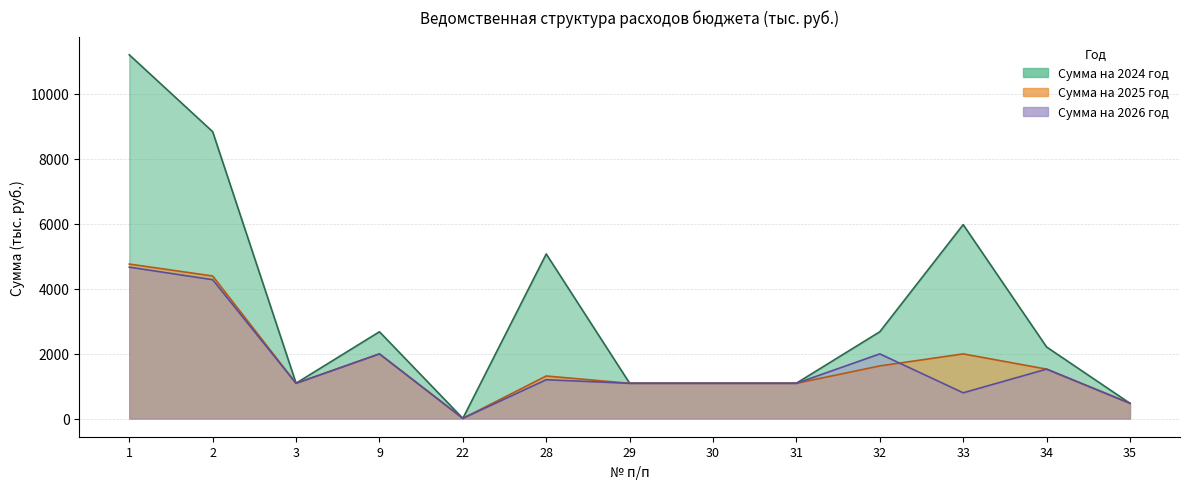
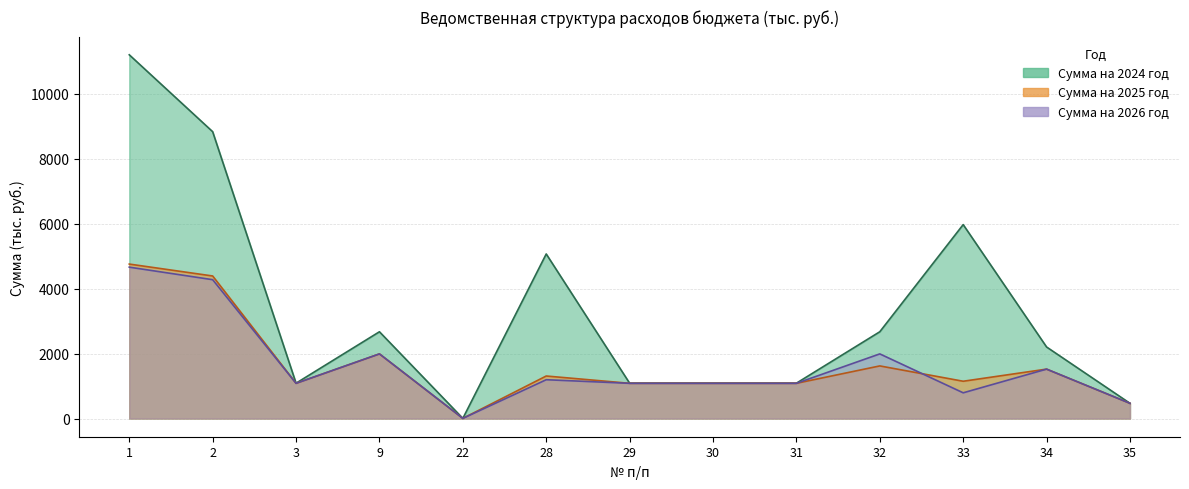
  {
    "Сумма на 2024 год": {
      "1": 11200,
      "2": 8800,
      "9": 2700,
      "28": 5100,
      "32": 2700,
      "33": 6000,
      "34": 2200
    },
    "Сумма на 2025 год": {
      "1": 4800,
      "2": 4400,
      "28": 1300,
      "32": 1600,
-     "33": 2000
+     "33": 1100
    },
    "Сумма на 2026 год": {
      "1": 4700,
      "2": 4300,
      "28": 1200,
      "32": 2000,
      "33": 800
    }
  }
